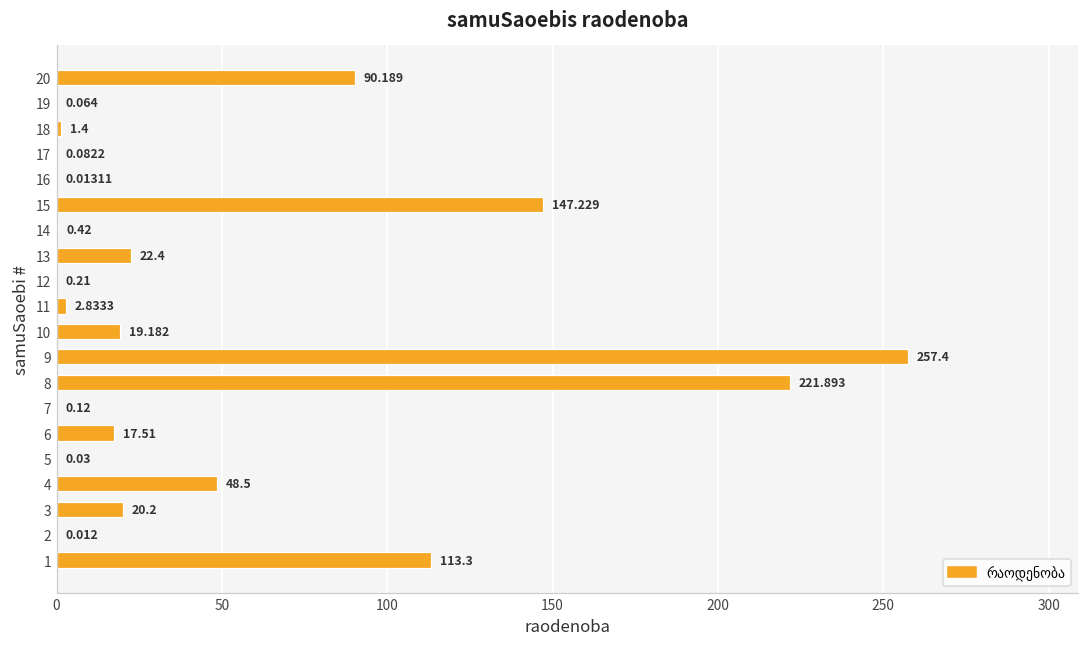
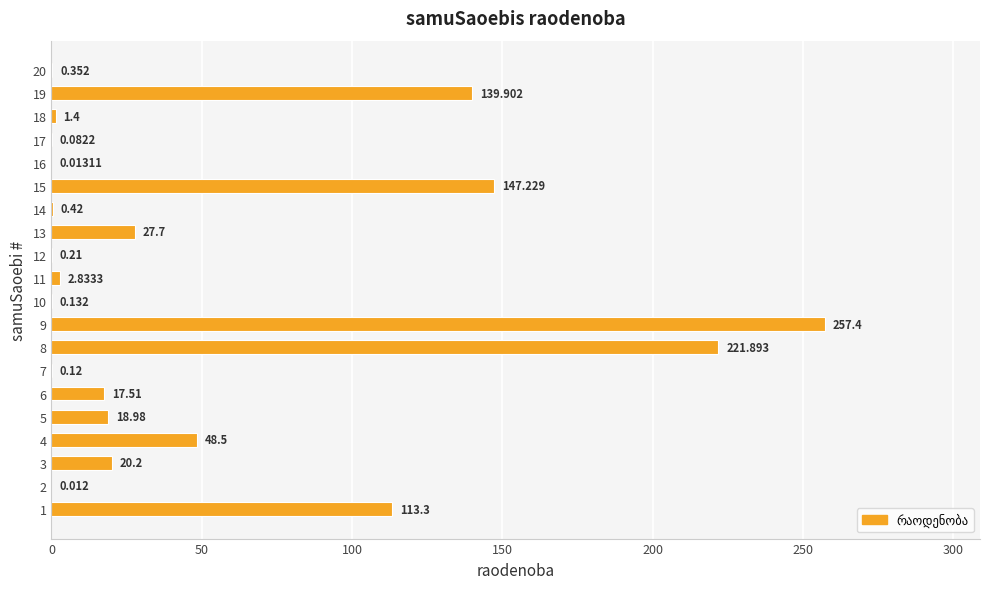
  {
-   "20": 90.189,
-   "19": 0.064,
+   "20": 0.352,
+   "19": 139.902,
    "18": 1.4,
    "17": 0.0822,
    "16": 0.01311,
    "15": 147.229,
    "14": 0.42,
-   "13": 22.4,
+   "13": 27.7,
    "12": 0.21,
    "11": 2.8333,
-   "10": 19.182,
+   "10": 0.132,
    "9": 257.4,
    "8": 221.893,
    "7": 0.12,
    "6": 17.51,
-   "5": 0.03,
+   "5": 18.98,
    "4": 48.5,
    "3": 20.2,
    "2": 0.012,
    "1": 113.3
  }
